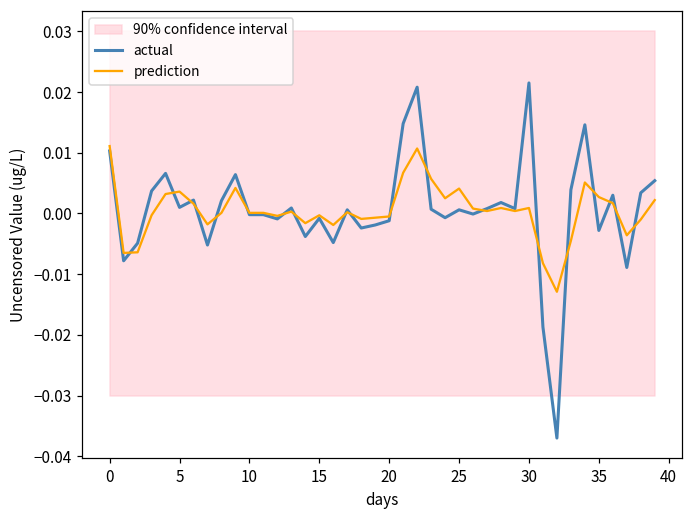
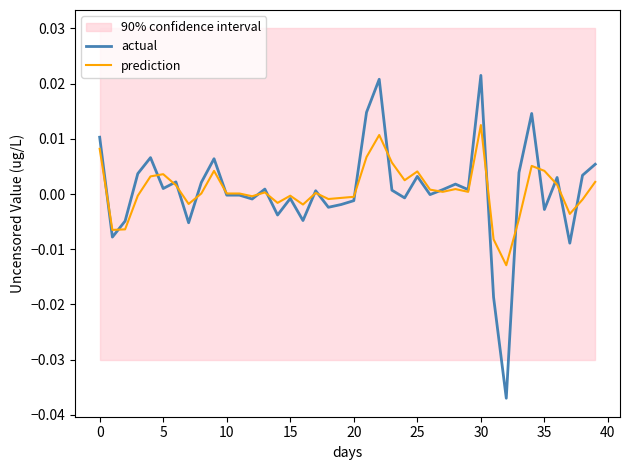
  {
    "actual": {
      "0": 0.010,
      "5": 0.001,
      "15": -0.001,
      "20": -0.001,
-     "25": 0.001,
+     "25": 0.003,
      "30": 0.022,
      "35": -0.003
    },
    "90% confidence interval": {
      "15": 0.030,
      "20": 0.030,
      "25": 0.030,
      "30": 0.030,
      "35": 0.030
    },
    "prediction": {
-     "0": 0.011,
+     "0": 0.008,
      "5": 0.004,
      "15": 0.000,
      "20": -0.001,
      "25": 0.004,
-     "30": 0.001,
-     "35": 0.003
+     "30": 0.013,
+     "35": 0.004
    }
  }
